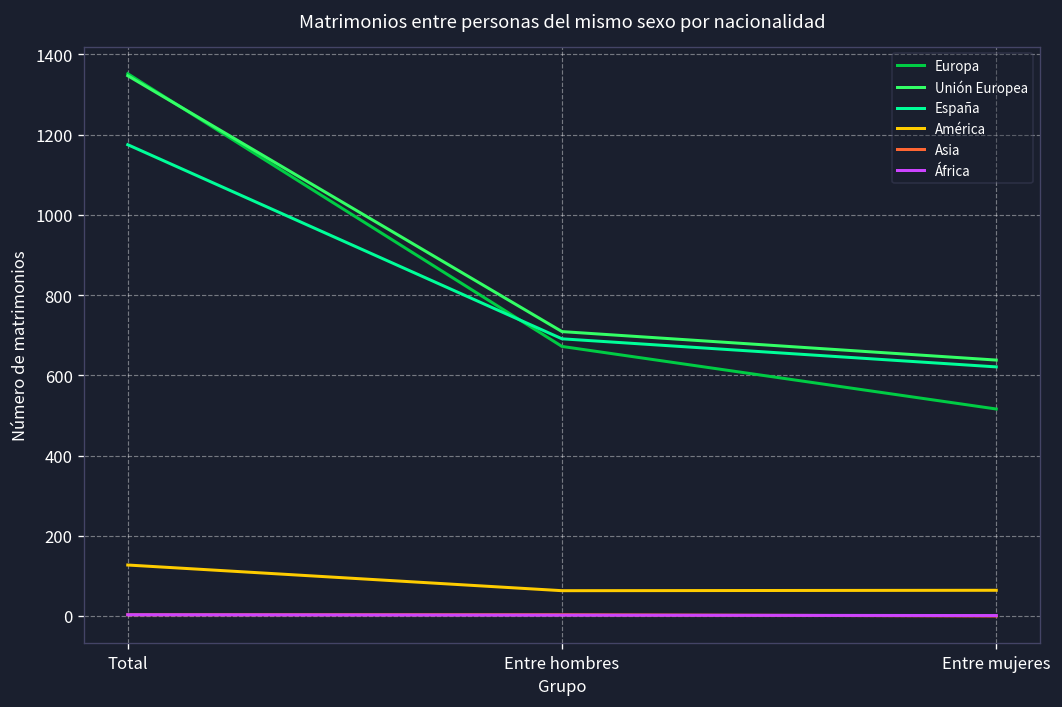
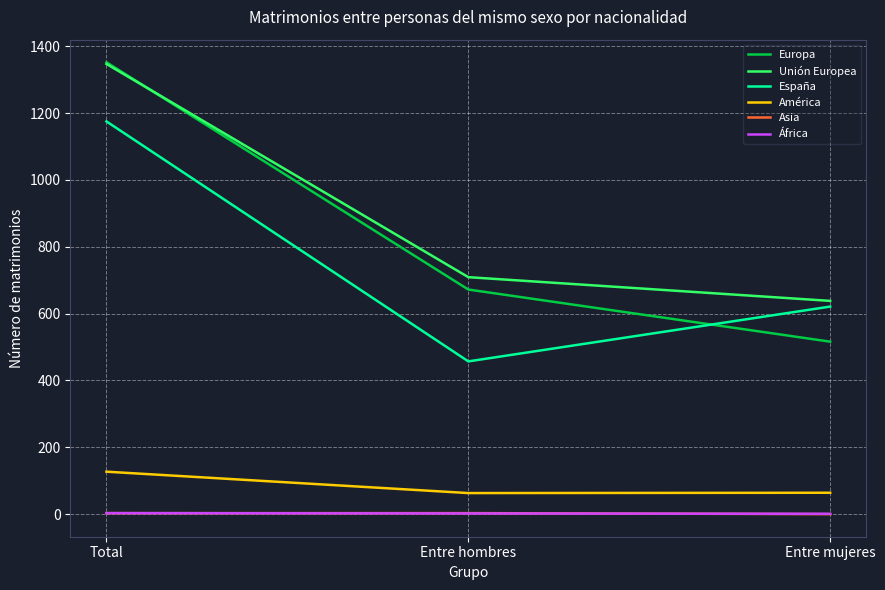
  {
    "Europa": {
      "Entre hombres": 670,
      "Entre mujeres": 520
    },
    "Unión Europea": {
      "Entre hombres": 710,
      "Entre mujeres": 640
    },
    "España": {
      "Total": 1180,
-     "Entre hombres": 690,
+     "Entre hombres": 460,
      "Entre mujeres": 620
    },
    "América": {
      "Total": 130,
      "Entre hombres": 60,
      "Entre mujeres": 60
    }
  }
